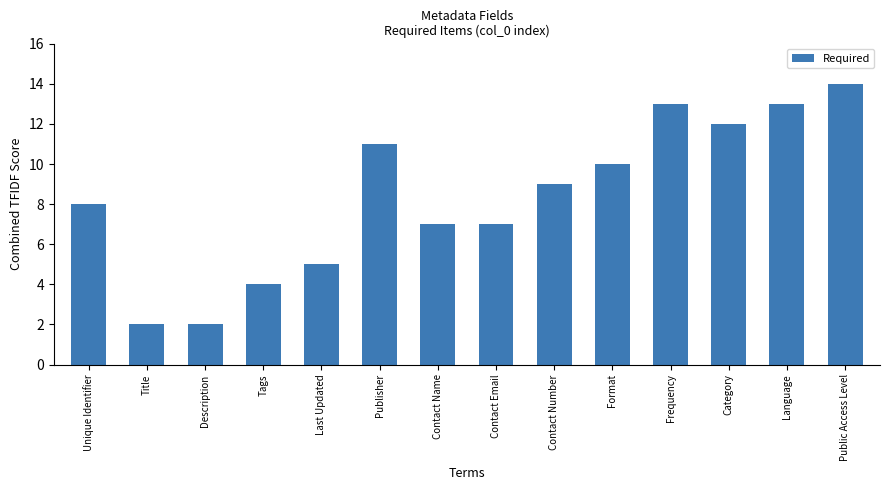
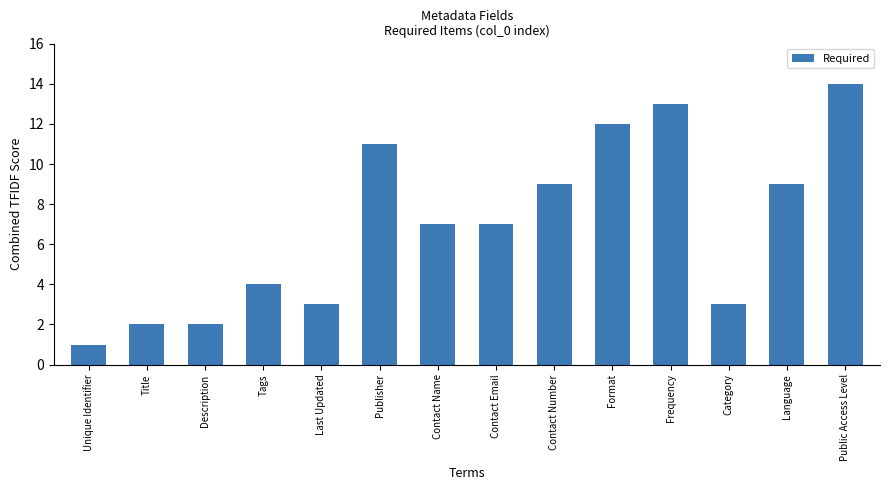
  {
-   "Unique Identifier": 8,
+   "Unique Identifier": 1,
    "Title": 2,
    "Description": 2,
    "Tags": 4,
-   "Last Updated": 5,
+   "Last Updated": 3,
    "Publisher": 11,
    "Contact Name": 7,
    "Contact Email": 7,
    "Contact Number": 9,
-   "Format": 10,
+   "Format": 12,
    "Frequency": 13,
-   "Category": 12,
-   "Language": 13,
+   "Category": 3,
+   "Language": 9,
    "Public Access Level": 14
  }
